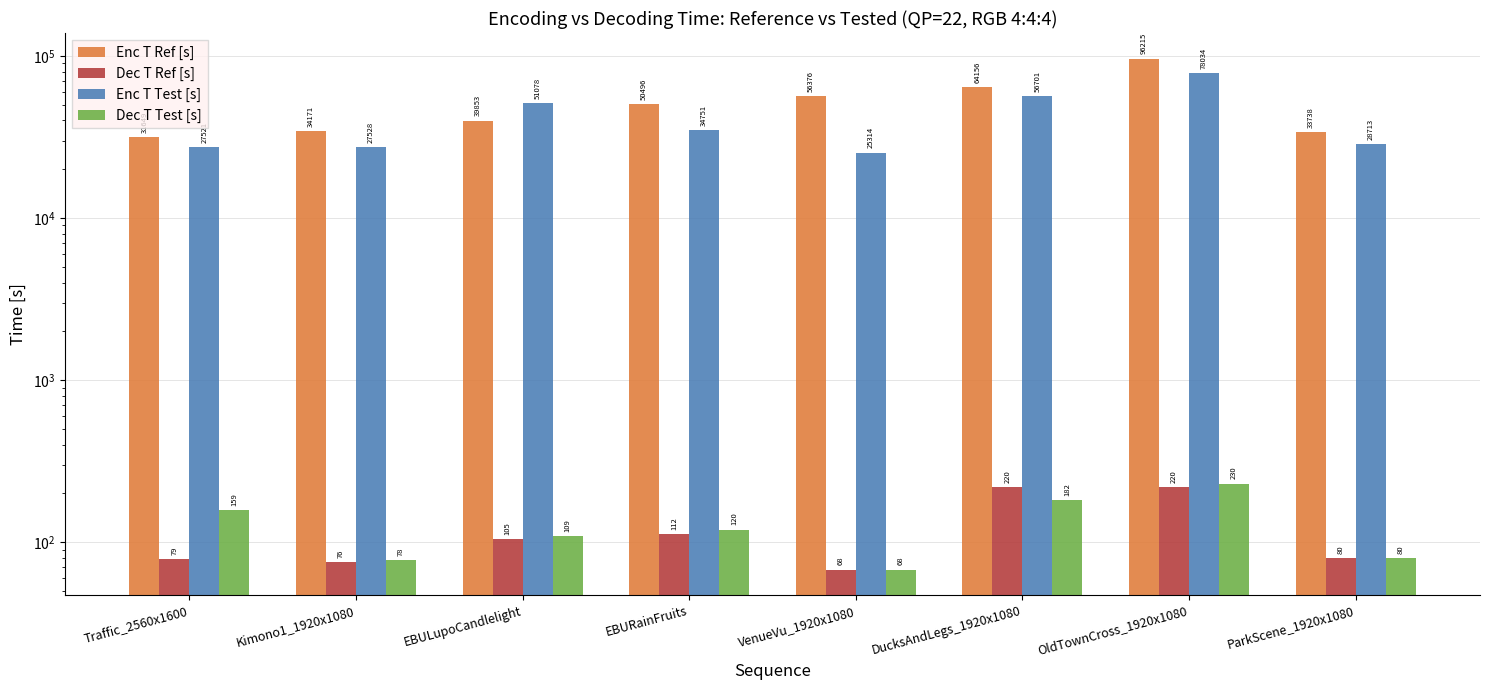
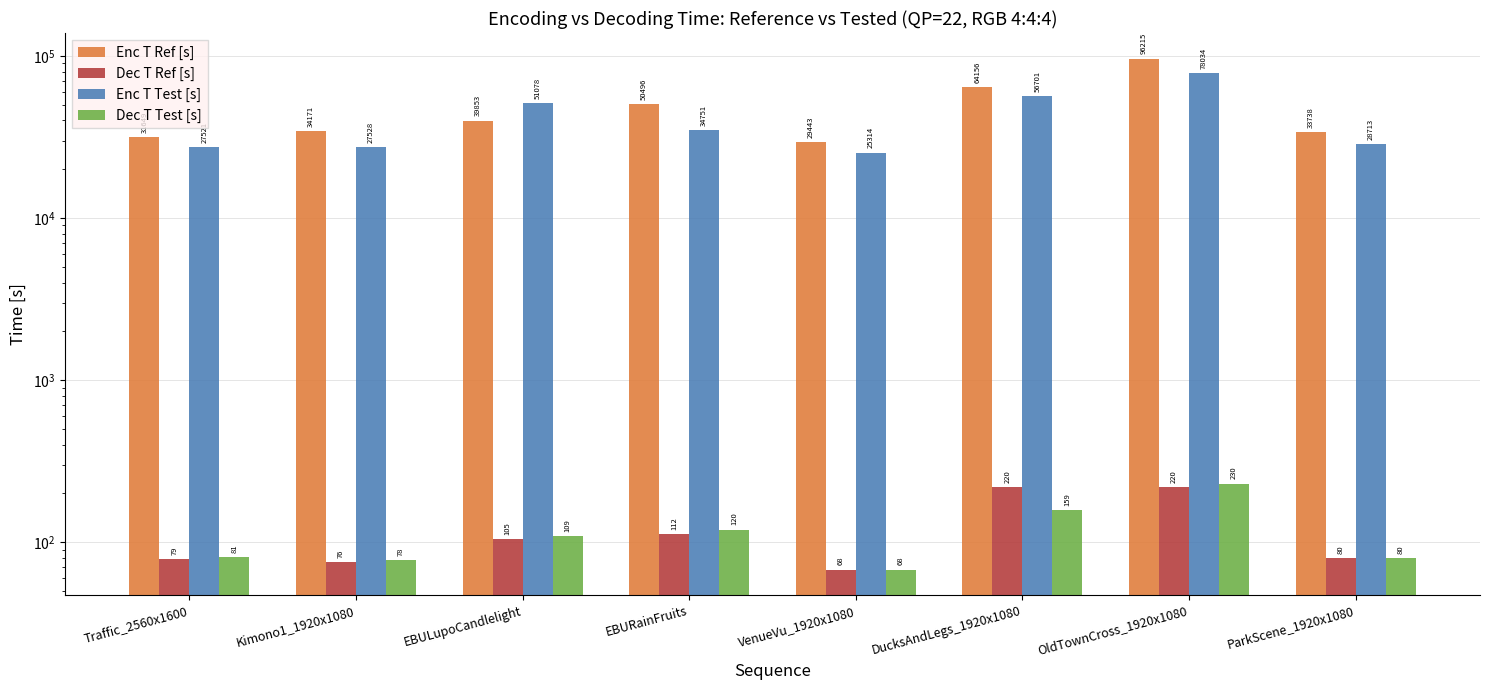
  {
    "Enc T Ref [s]": {
      "Kimono1_1920x1080": 34171,
      "EBULupoCandlelight": 39853,
      "EBURainFruits": 50496,
-     "VenueVu_1920x1080": 56376,
+     "VenueVu_1920x1080": 29443,
      "DucksAndLegs_1920x1080": 64156,
      "OldTownCross_1920x1080": 96215,
      "ParkScene_1920x1080": 33738
    },
    "Dec T Ref [s]": {
      "Traffic_2560x1600": 79,
      "Kimono1_1920x1080": 76,
      "EBULupoCandlelight": 105,
      "EBURainFruits": 112,
      "VenueVu_1920x1080": 68,
      "DucksAndLegs_1920x1080": 220,
      "OldTownCross_1920x1080": 220,
      "ParkScene_1920x1080": 80
    },
    "Enc T Test [s]": {
      "Kimono1_1920x1080": 27528,
      "EBULupoCandlelight": 51078,
      "EBURainFruits": 34751,
      "VenueVu_1920x1080": 25314,
      "DucksAndLegs_1920x1080": 56701,
      "OldTownCross_1920x1080": 78034,
      "ParkScene_1920x1080": 28713
    },
    "Dec T Test [s]": {
-     "Traffic_2560x1600": 159,
+     "Traffic_2560x1600": 81,
      "Kimono1_1920x1080": 78,
      "EBULupoCandlelight": 109,
      "EBURainFruits": 120,
      "VenueVu_1920x1080": 68,
-     "DucksAndLegs_1920x1080": 182,
+     "DucksAndLegs_1920x1080": 159,
      "OldTownCross_1920x1080": 230,
      "ParkScene_1920x1080": 80
    }
  }
